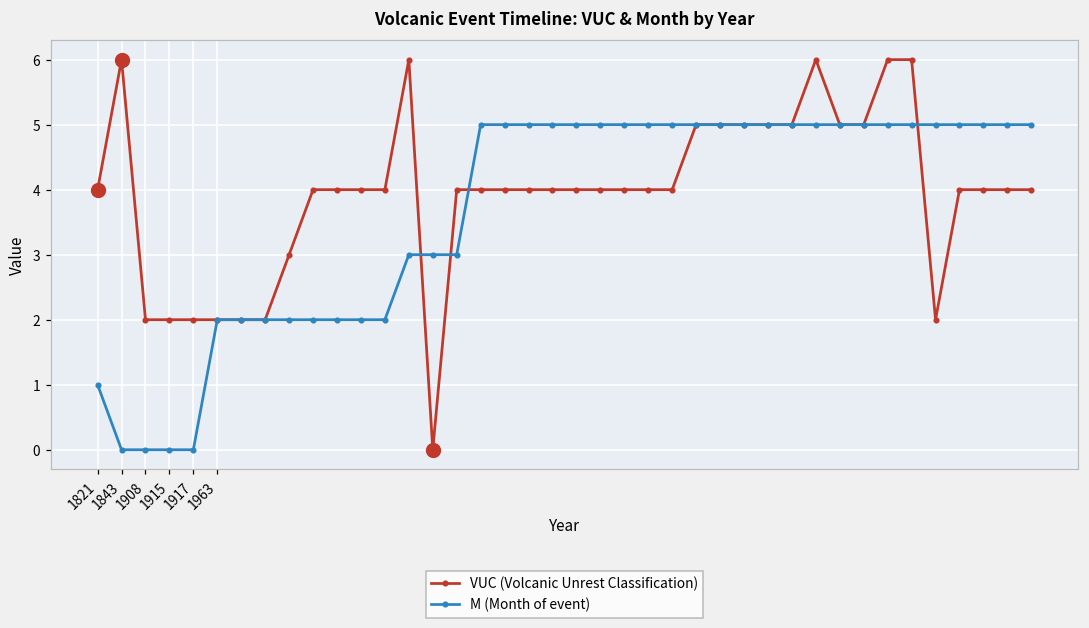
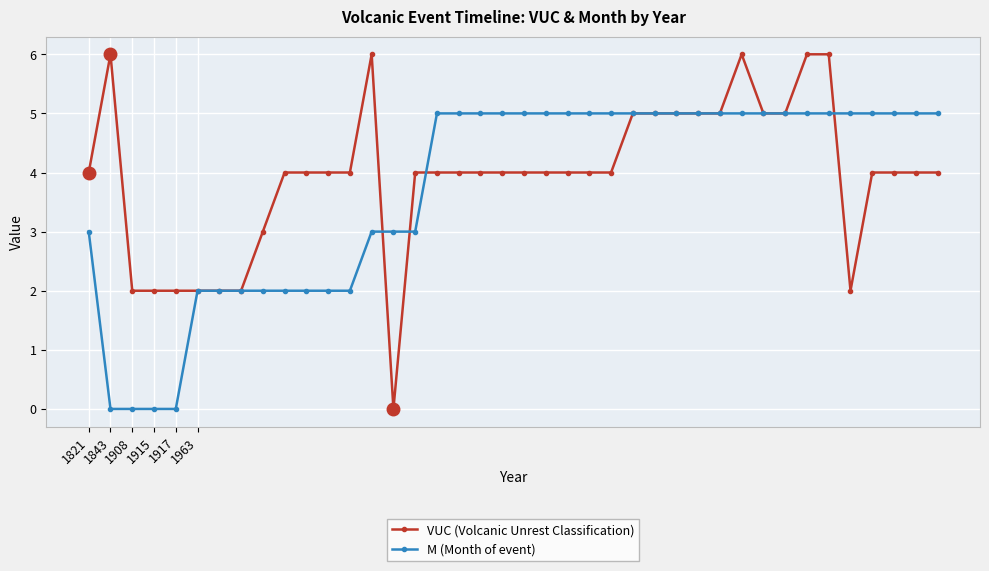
  {
    "M (Month of event)": {
-     "1821": 1,
+     "1821": 3,
      "1843": 0,
      "1908": 0,
      "1915": 0,
      "1917": 0
    }
  }
